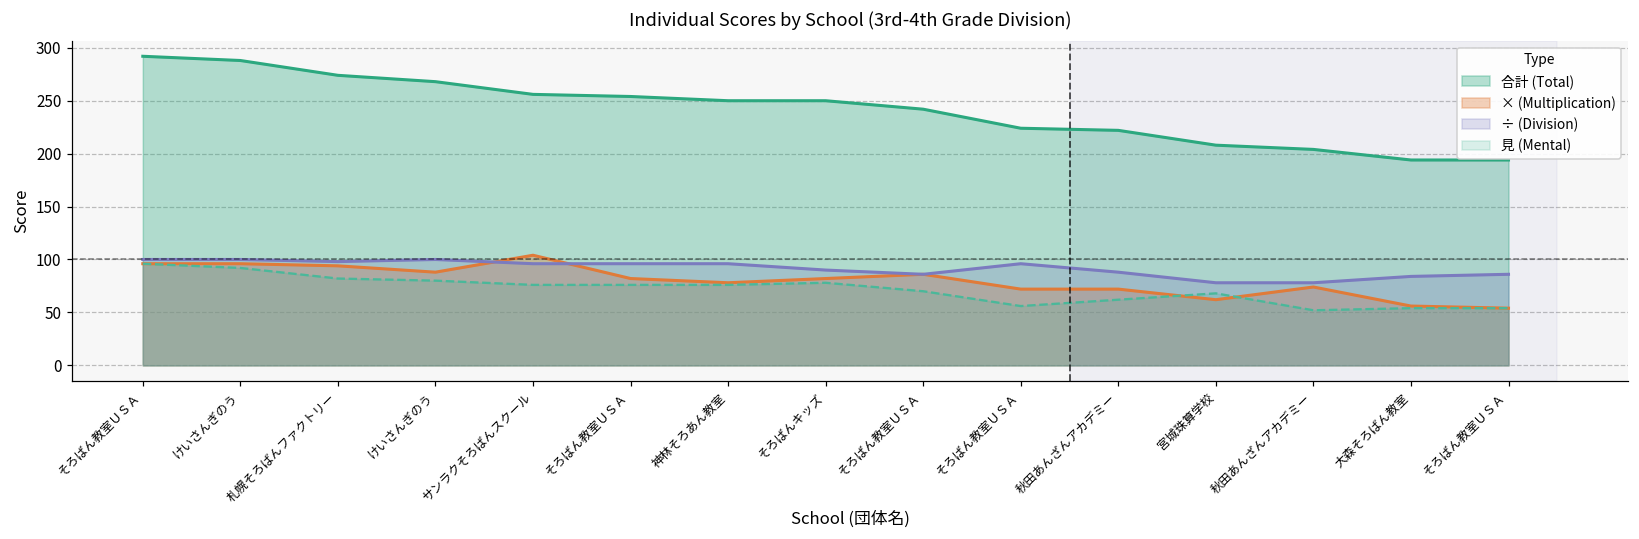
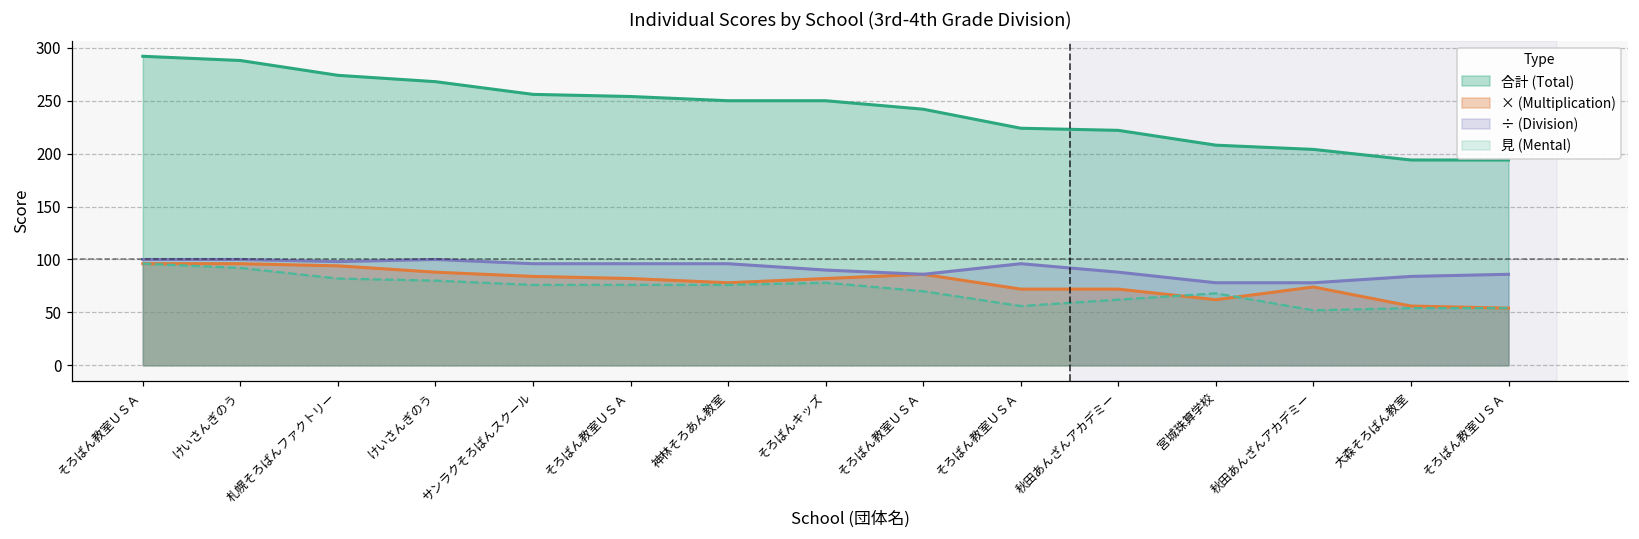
  {
    "× (Multiplication)": {
      "札幌そろばんファクトリー": 90,
-     "サンラクそろばんスクール": 100,
+     "サンラクそろばんスクール": 80,
      "そろばんキッズ": 80,
      "宮城珠算学校": 60
    }
  }
